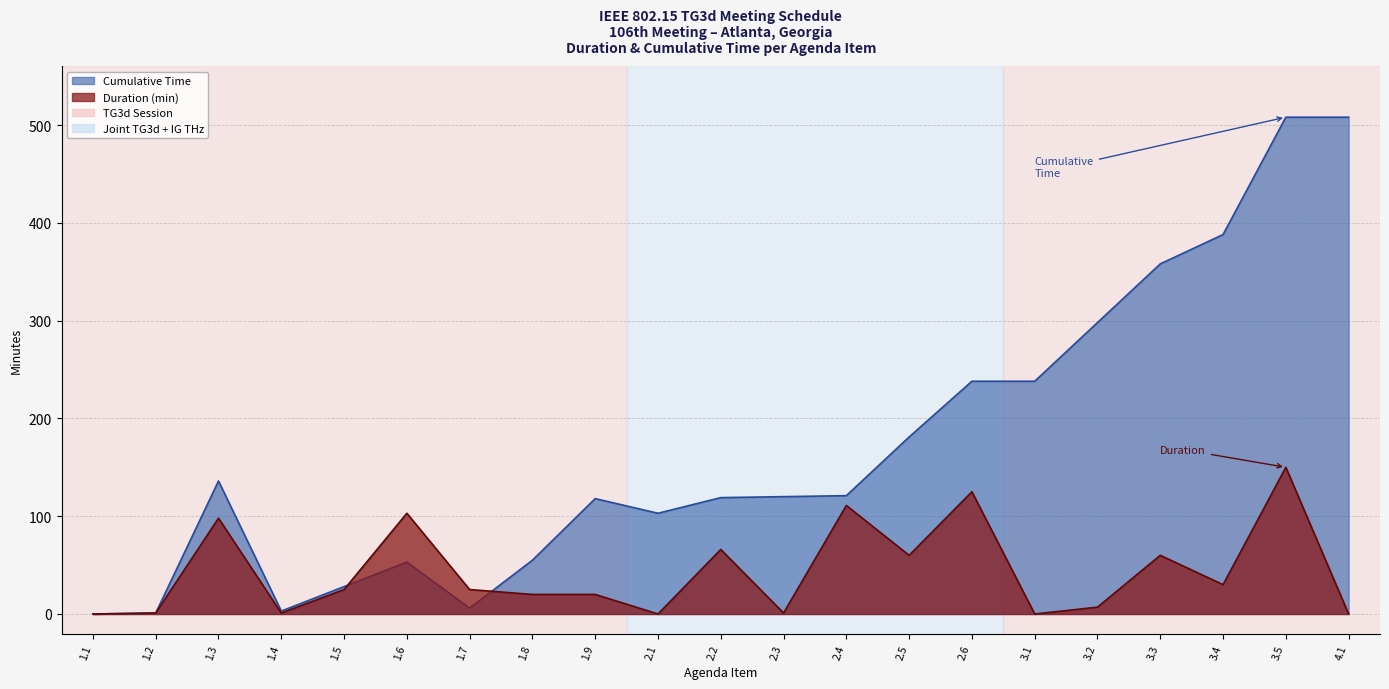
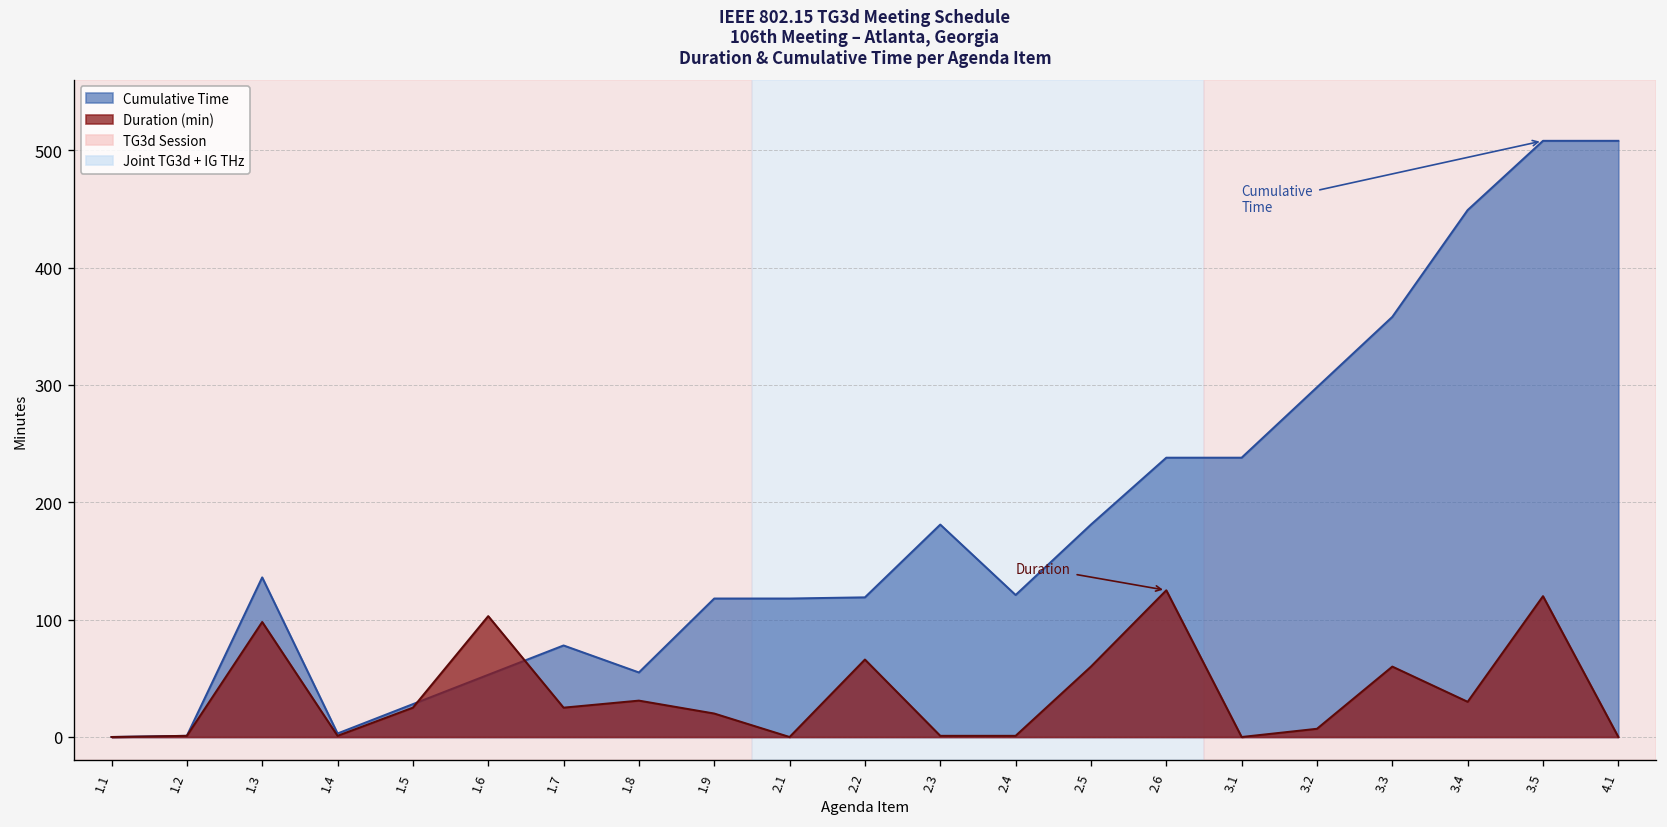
  {
    "Cumulative Time": {
      "1.3": 140,
      "1.5": 30,
      "1.6": 50,
-     "1.7": 10,
+     "1.7": 80,
      "1.8": 60,
      "1.9": 120,
-     "2.1": 100,
+     "2.1": 120,
      "2.2": 120,
-     "2.3": 120,
+     "2.3": 180,
      "2.4": 120,
      "2.5": 180,
      "2.6": 240,
      "3.1": 240,
      "3.2": 300,
      "3.3": 360,
-     "3.4": 390,
+     "3.4": 450,
      "3.5": 510,
      "4.1": 510
    },
    "Duration (min)": {
      "1.3": 100,
      "1.5": 30,
      "1.6": 100,
      "1.7": 30,
-     "1.8": 20,
+     "1.8": 30,
      "1.9": 20,
      "2.1": 0,
      "2.2": 70,
      "2.3": 0,
-     "2.4": 110,
+     "2.4": 0,
      "2.5": 60,
      "2.6": 130,
      "3.1": 0,
      "3.2": 10,
      "3.3": 60,
      "3.4": 30,
-     "3.5": 150,
+     "3.5": 120,
      "4.1": 0
    }
  }
